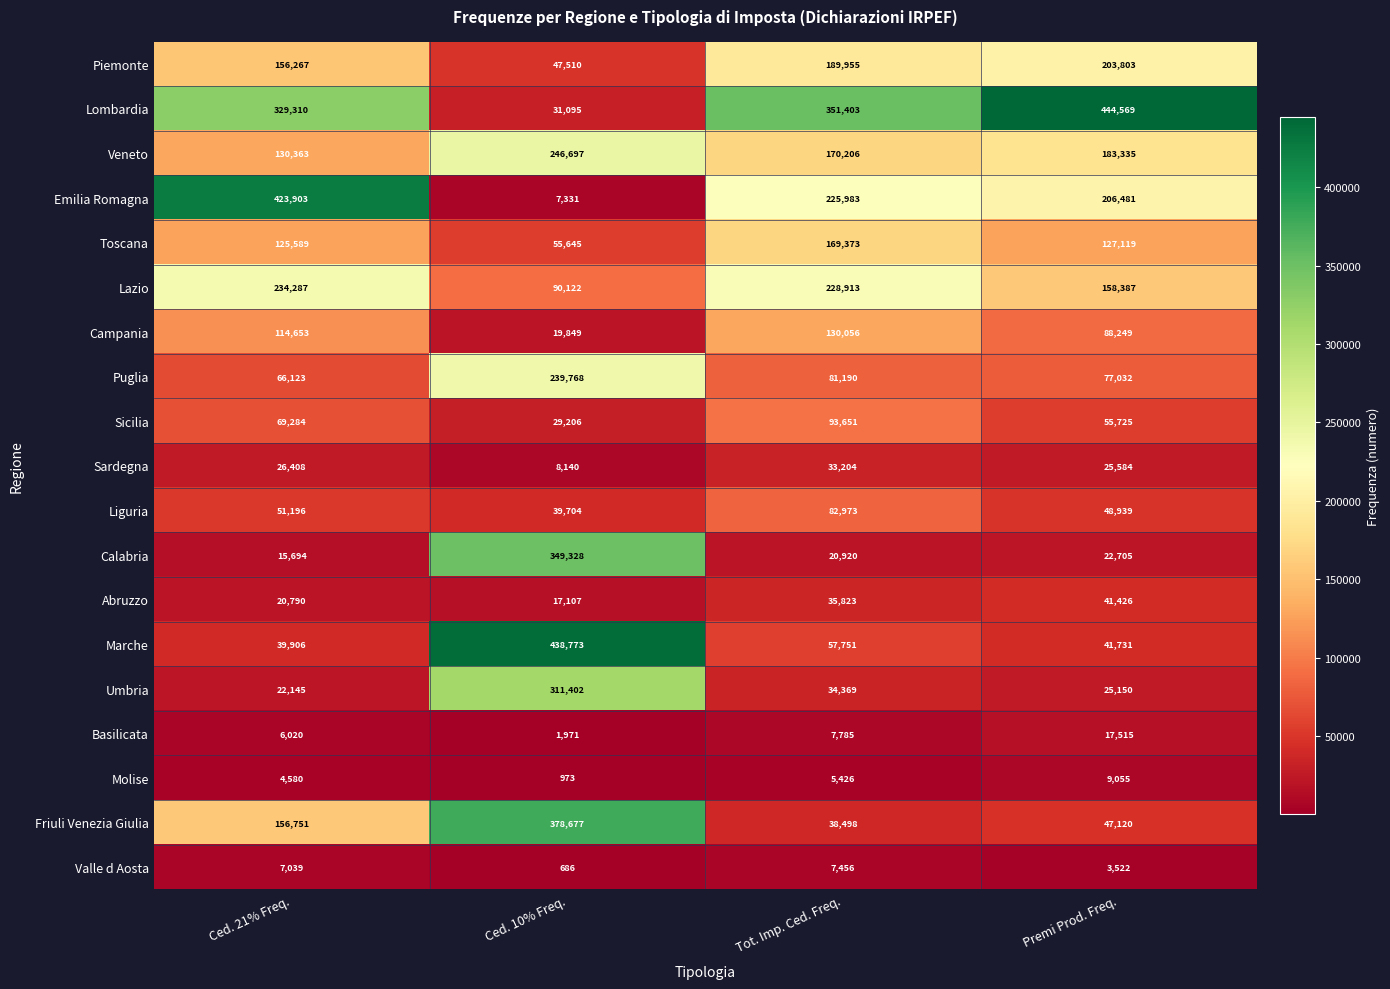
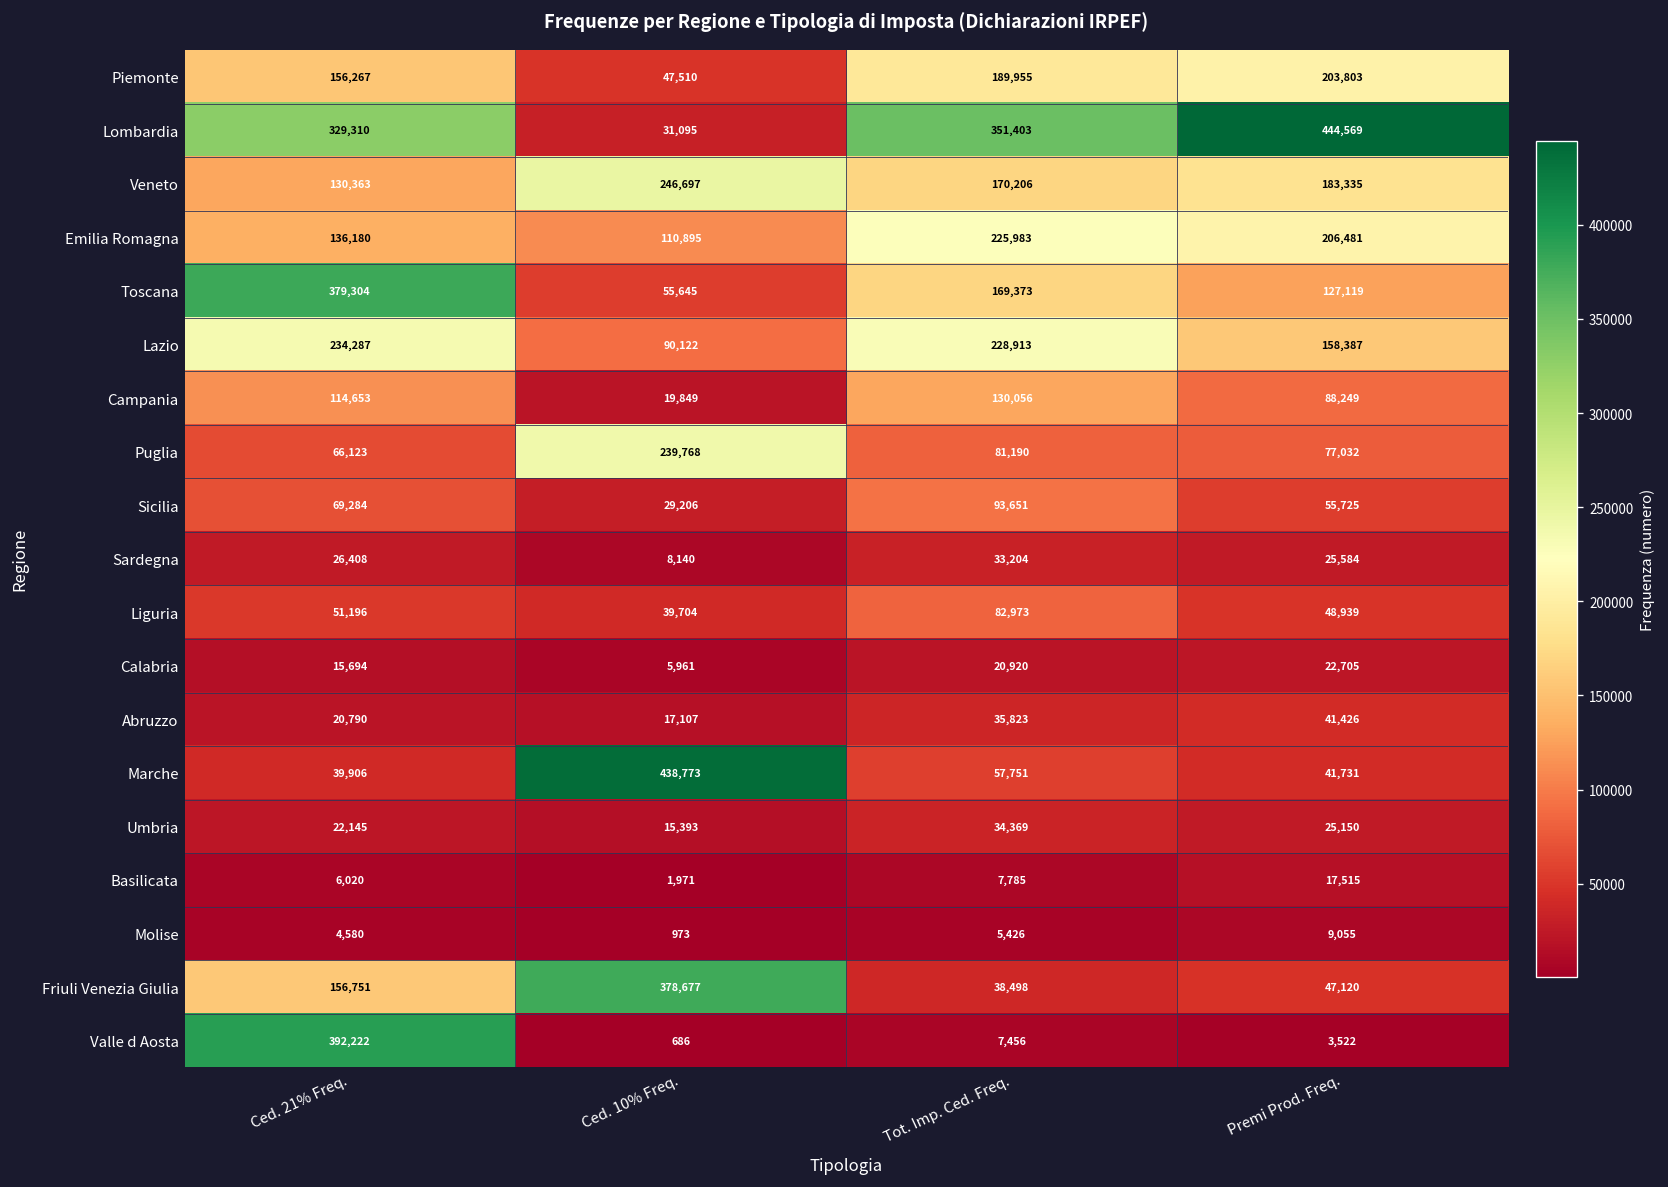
  {
    "Piemonte": {
      "Ced. 21% Freq.": "156,267",
      "Ced. 10% Freq.": "47,510",
      "Tot. Imp. Ced. Freq.": "189,955",
      "Premi Prod. Freq.": "203,803"
    },
    "Lombardia": {
      "Ced. 21% Freq.": "329,310",
      "Ced. 10% Freq.": "31,095",
      "Tot. Imp. Ced. Freq.": "351,403",
      "Premi Prod. Freq.": "444,569"
    },
    "Veneto": {
      "Ced. 21% Freq.": "130,363",
      "Ced. 10% Freq.": "246,697",
      "Tot. Imp. Ced. Freq.": "170,206",
      "Premi Prod. Freq.": "183,335"
    },
    "Emilia Romagna": {
-     "Ced. 21% Freq.": "423,903",
-     "Ced. 10% Freq.": "7,331",
+     "Ced. 21% Freq.": "136,180",
+     "Ced. 10% Freq.": "110,895",
      "Tot. Imp. Ced. Freq.": "225,983",
      "Premi Prod. Freq.": "206,481"
    },
    "Toscana": {
-     "Ced. 21% Freq.": "125,589",
+     "Ced. 21% Freq.": "379,304",
      "Ced. 10% Freq.": "55,645",
      "Tot. Imp. Ced. Freq.": "169,373",
      "Premi Prod. Freq.": "127,119"
    },
    "Lazio": {
      "Ced. 21% Freq.": "234,287",
      "Ced. 10% Freq.": "90,122",
      "Tot. Imp. Ced. Freq.": "228,913",
      "Premi Prod. Freq.": "158,387"
    },
    "Campania": {
      "Ced. 21% Freq.": "114,653",
      "Ced. 10% Freq.": "19,849",
      "Tot. Imp. Ced. Freq.": "130,056",
      "Premi Prod. Freq.": "88,249"
    },
    "Puglia": {
      "Ced. 21% Freq.": "66,123",
      "Ced. 10% Freq.": "239,768",
      "Tot. Imp. Ced. Freq.": "81,190",
      "Premi Prod. Freq.": "77,032"
    },
    "Sicilia": {
      "Ced. 21% Freq.": "69,284",
      "Ced. 10% Freq.": "29,206",
      "Tot. Imp. Ced. Freq.": "93,651",
      "Premi Prod. Freq.": "55,725"
    },
    "Sardegna": {
      "Ced. 21% Freq.": "26,408",
      "Ced. 10% Freq.": "8,140",
      "Tot. Imp. Ced. Freq.": "33,204",
      "Premi Prod. Freq.": "25,584"
    },
    "Liguria": {
      "Ced. 21% Freq.": "51,196",
      "Ced. 10% Freq.": "39,704",
      "Tot. Imp. Ced. Freq.": "82,973",
      "Premi Prod. Freq.": "48,939"
    },
    "Calabria": {
      "Ced. 21% Freq.": "15,694",
-     "Ced. 10% Freq.": "349,328",
+     "Ced. 10% Freq.": "5,961",
      "Tot. Imp. Ced. Freq.": "20,920",
      "Premi Prod. Freq.": "22,705"
    },
    "Abruzzo": {
      "Ced. 21% Freq.": "20,790",
      "Ced. 10% Freq.": "17,107",
      "Tot. Imp. Ced. Freq.": "35,823",
      "Premi Prod. Freq.": "41,426"
    },
    "Marche": {
      "Ced. 21% Freq.": "39,906",
      "Ced. 10% Freq.": "438,773",
      "Tot. Imp. Ced. Freq.": "57,751",
      "Premi Prod. Freq.": "41,731"
    },
    "Umbria": {
      "Ced. 21% Freq.": "22,145",
-     "Ced. 10% Freq.": "311,402",
+     "Ced. 10% Freq.": "15,393",
      "Tot. Imp. Ced. Freq.": "34,369",
      "Premi Prod. Freq.": "25,150"
    },
    "Basilicata": {
      "Ced. 21% Freq.": "6,020",
      "Ced. 10% Freq.": "1,971",
      "Tot. Imp. Ced. Freq.": "7,785",
      "Premi Prod. Freq.": "17,515"
    },
    "Molise": {
      "Ced. 21% Freq.": "4,580",
      "Ced. 10% Freq.": "973",
      "Tot. Imp. Ced. Freq.": "5,426",
      "Premi Prod. Freq.": "9,055"
    },
    "Friuli Venezia Giulia": {
      "Ced. 21% Freq.": "156,751",
      "Ced. 10% Freq.": "378,677",
      "Tot. Imp. Ced. Freq.": "38,498",
      "Premi Prod. Freq.": "47,120"
    },
    "Valle d Aosta": {
-     "Ced. 21% Freq.": "7,039",
+     "Ced. 21% Freq.": "392,222",
      "Ced. 10% Freq.": "686",
      "Tot. Imp. Ced. Freq.": "7,456",
      "Premi Prod. Freq.": "3,522"
    }
  }
